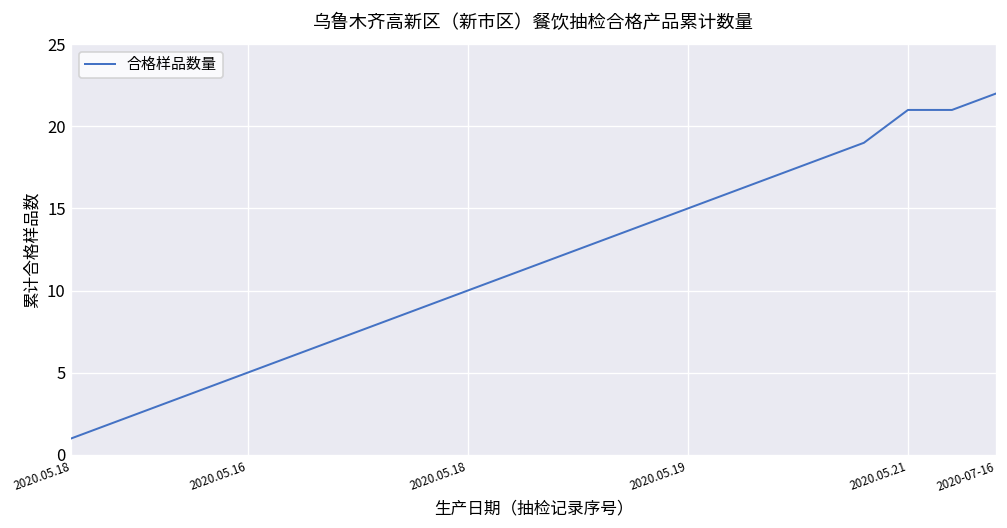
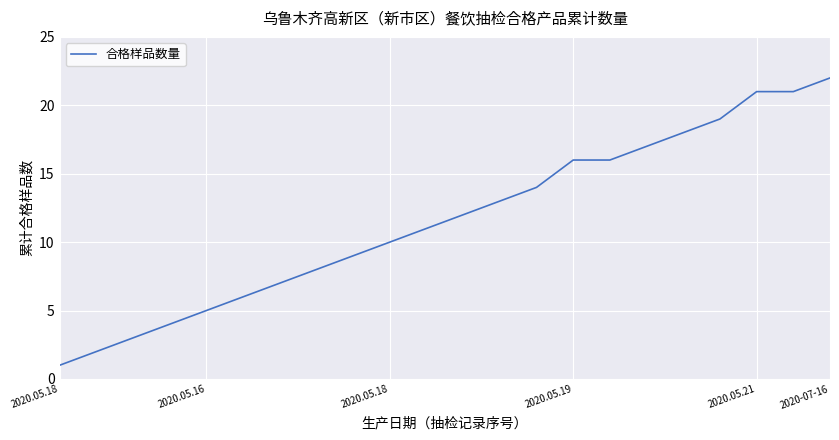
  {
    "2020.05.16": 5,
-   "2020.05.19": 15,
+   "2020.05.19": 16,
    "2020.05.21": 21,
    "2020-07-16": 22
  }
